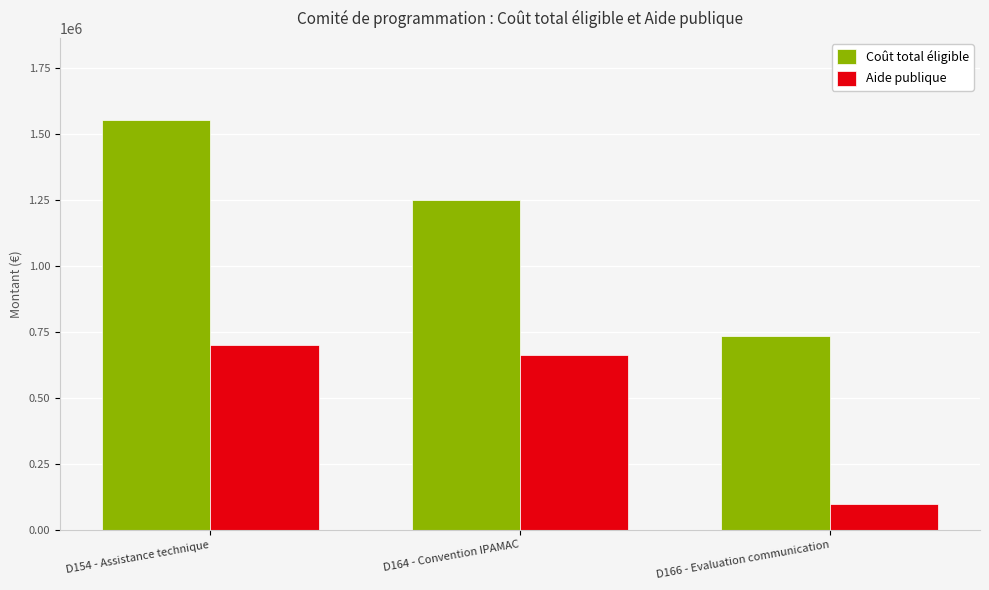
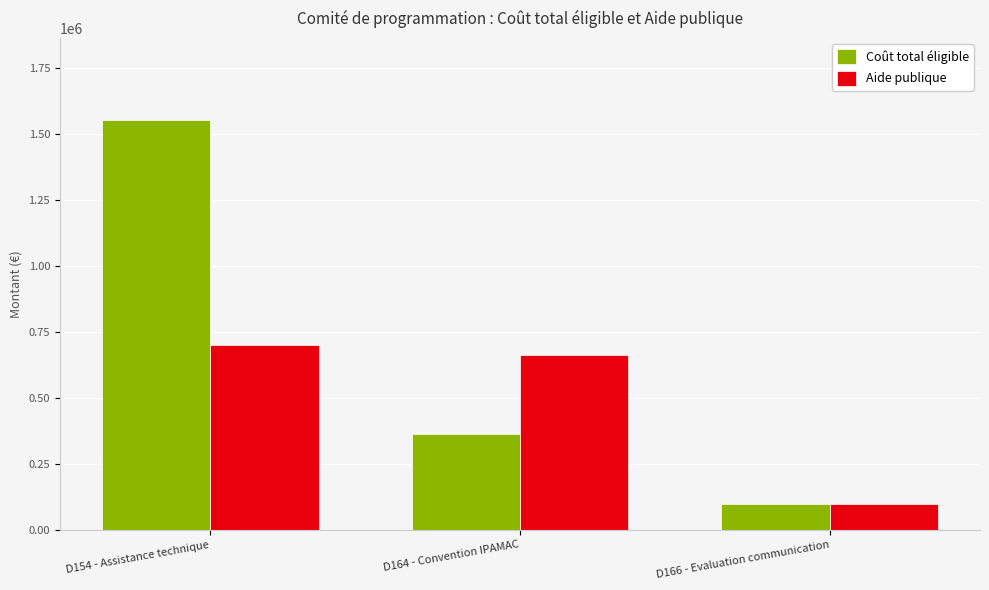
  {
    "Coût total éligible": {
      "D154 - Assistance technique": 1550000,
-     "D164 - Convention IPAMAC": 1250000,
-     "D166 - Evaluation communication": 730000
+     "D164 - Convention IPAMAC": 370000,
+     "D166 - Evaluation communication": 100000
    },
    "Aide publique": {
      "D154 - Assistance technique": 700000,
      "D164 - Convention IPAMAC": 660000,
      "D166 - Evaluation communication": 100000
    }
  }
